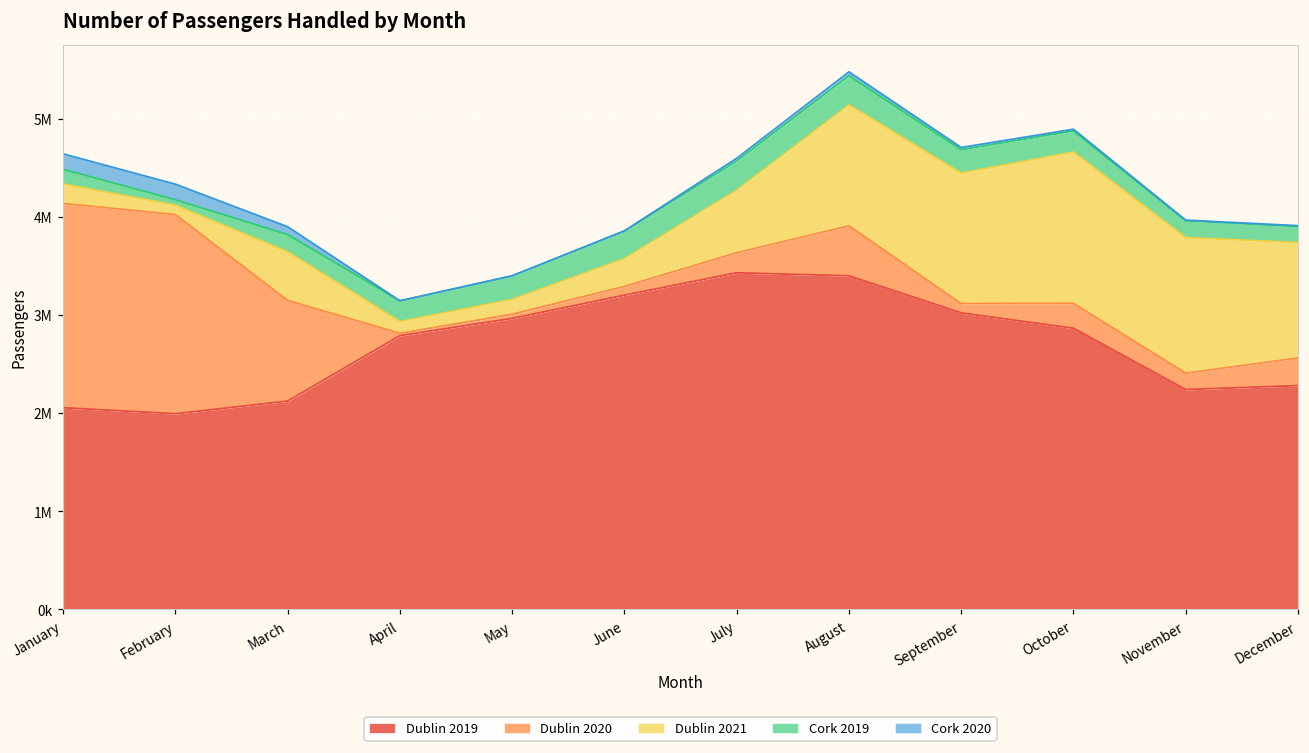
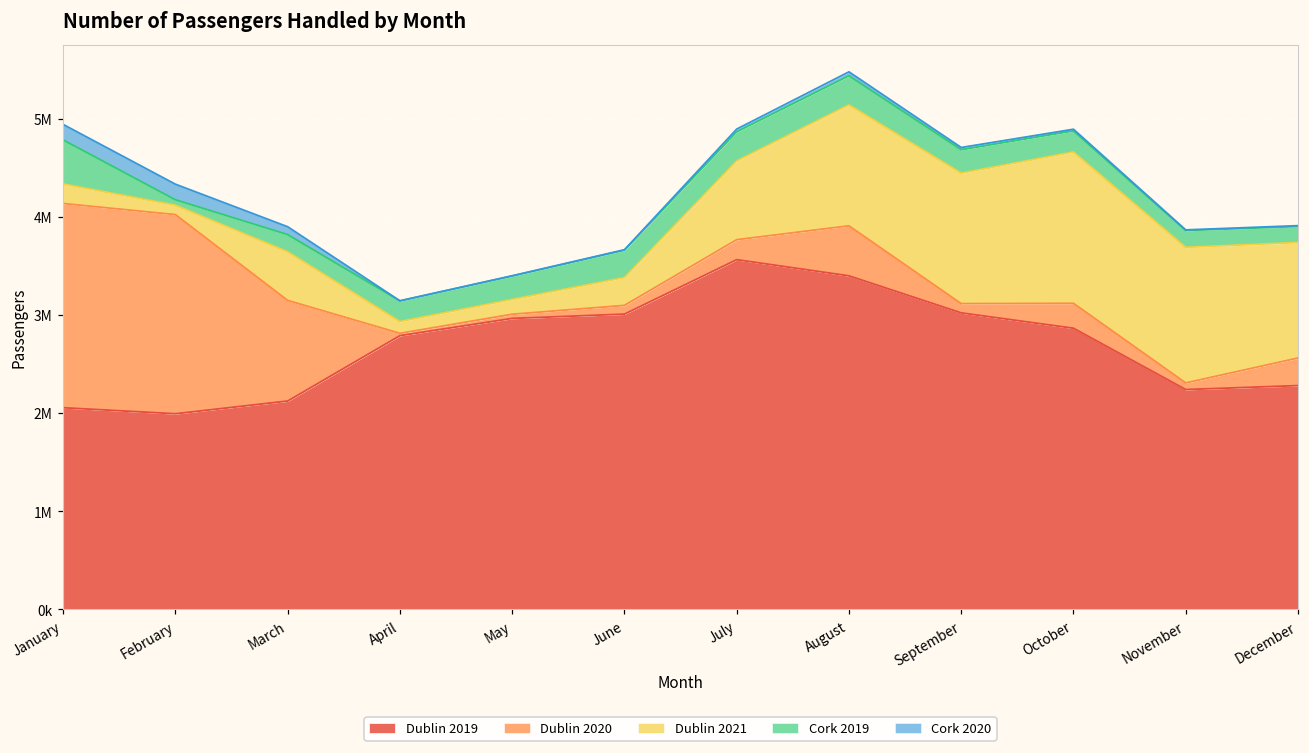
  {
    "Dublin 2019": {
      "January": 2100000,
      "February": 2000000,
      "March": 2100000,
      "May": 3000000,
-     "June": 3200000,
-     "July": 3400000,
+     "June": 3000000,
+     "July": 3600000,
      "August": 3400000,
      "September": 3000000,
      "October": 2900000,
      "November": 2200000,
      "December": 2300000
    },
    "Dublin 2020": {
      "January": 2100000,
      "February": 2000000,
      "March": 1000000,
      "May": 0,
      "June": 100000,
      "July": 200000,
      "August": 500000,
      "September": 100000,
      "October": 300000,
-     "November": 200000,
+     "November": 100000,
      "December": 300000
    },
    "Dublin 2021": {
      "January": 200000,
      "February": 100000,
      "March": 500000,
      "April": 100000,
      "May": 200000,
      "June": 300000,
-     "July": 600000,
+     "July": 800000,
      "August": 1200000,
      "September": 1300000,
      "October": 1500000,
      "November": 1400000,
      "December": 1200000
    },
    "Cork 2019": {
-     "January": 100000,
+     "January": 400000,
      "February": 100000,
      "March": 200000,
      "August": 300000
    },
    "Cork 2020": {
      "January": 200000,
      "February": 200000,
      "March": 100000,
      "August": 0
    }
  }
